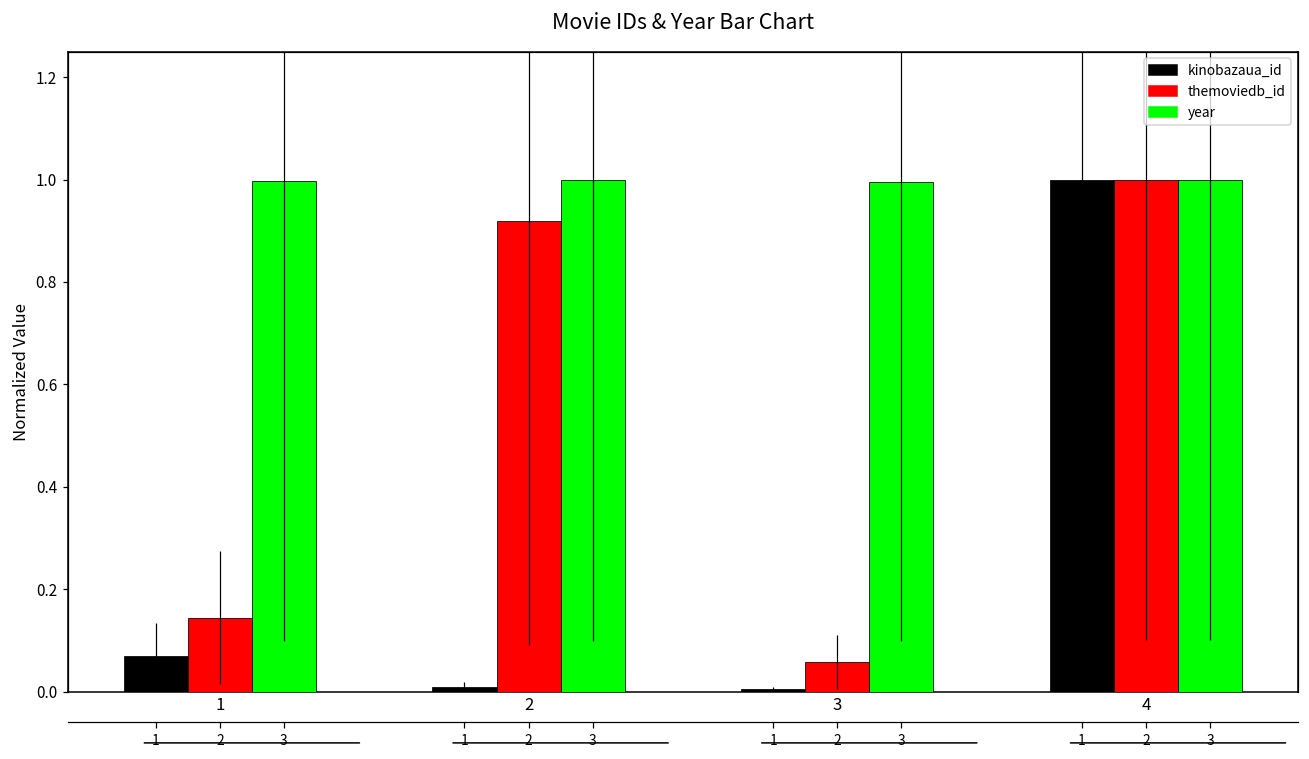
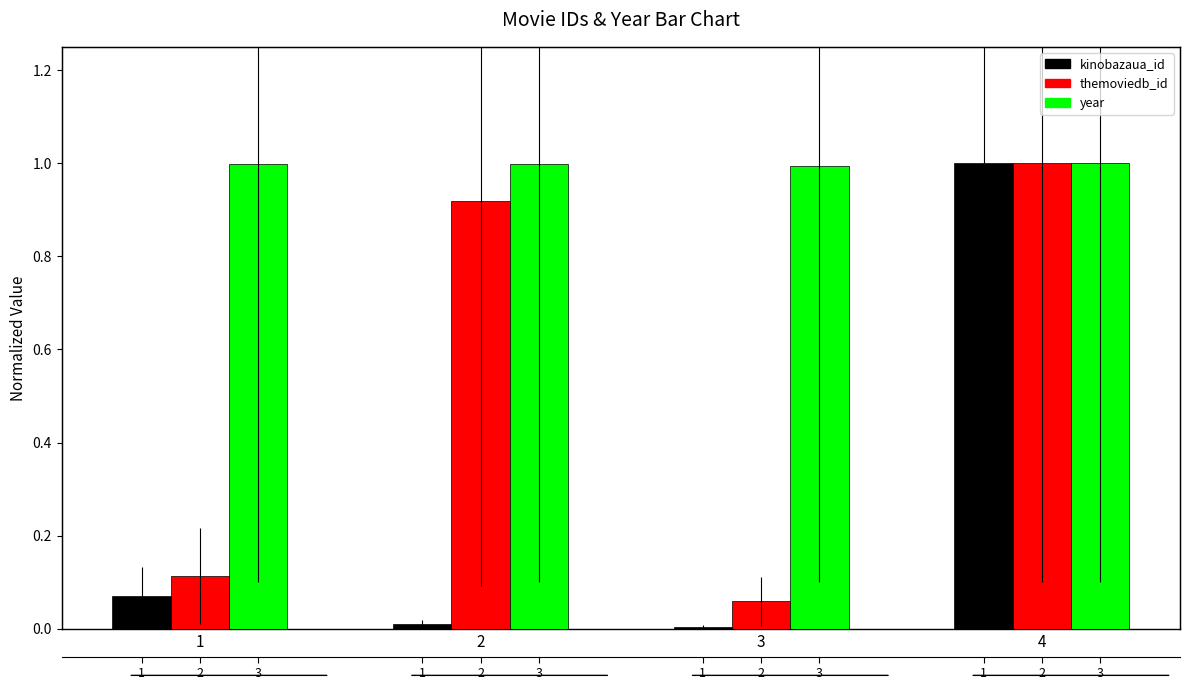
  {
    "themoviedb_id": {
-     "1": 0.14,
+     "1": 0.11,
      "2": 0.92,
      "3": 0.06,
      "4": 1.00
    }
  }
